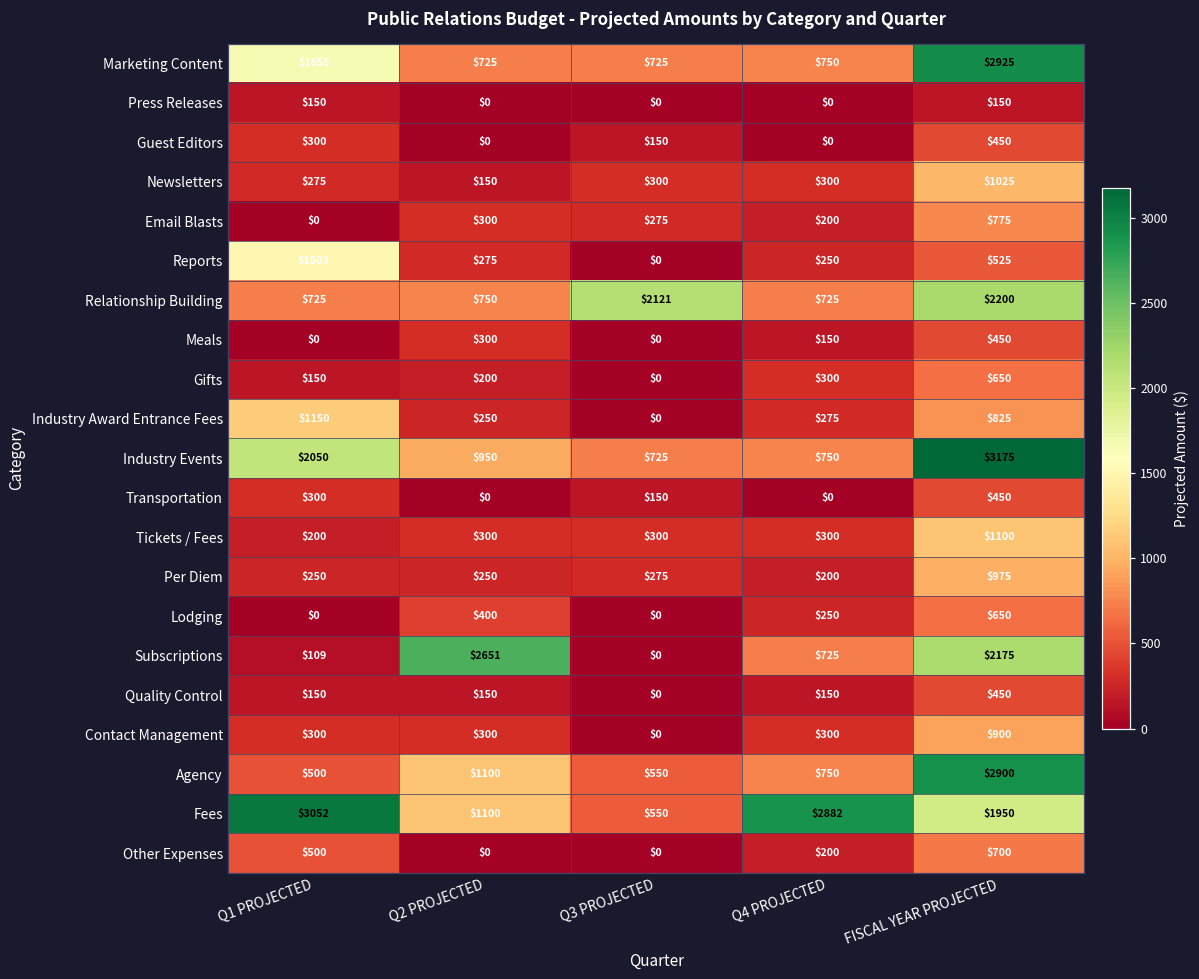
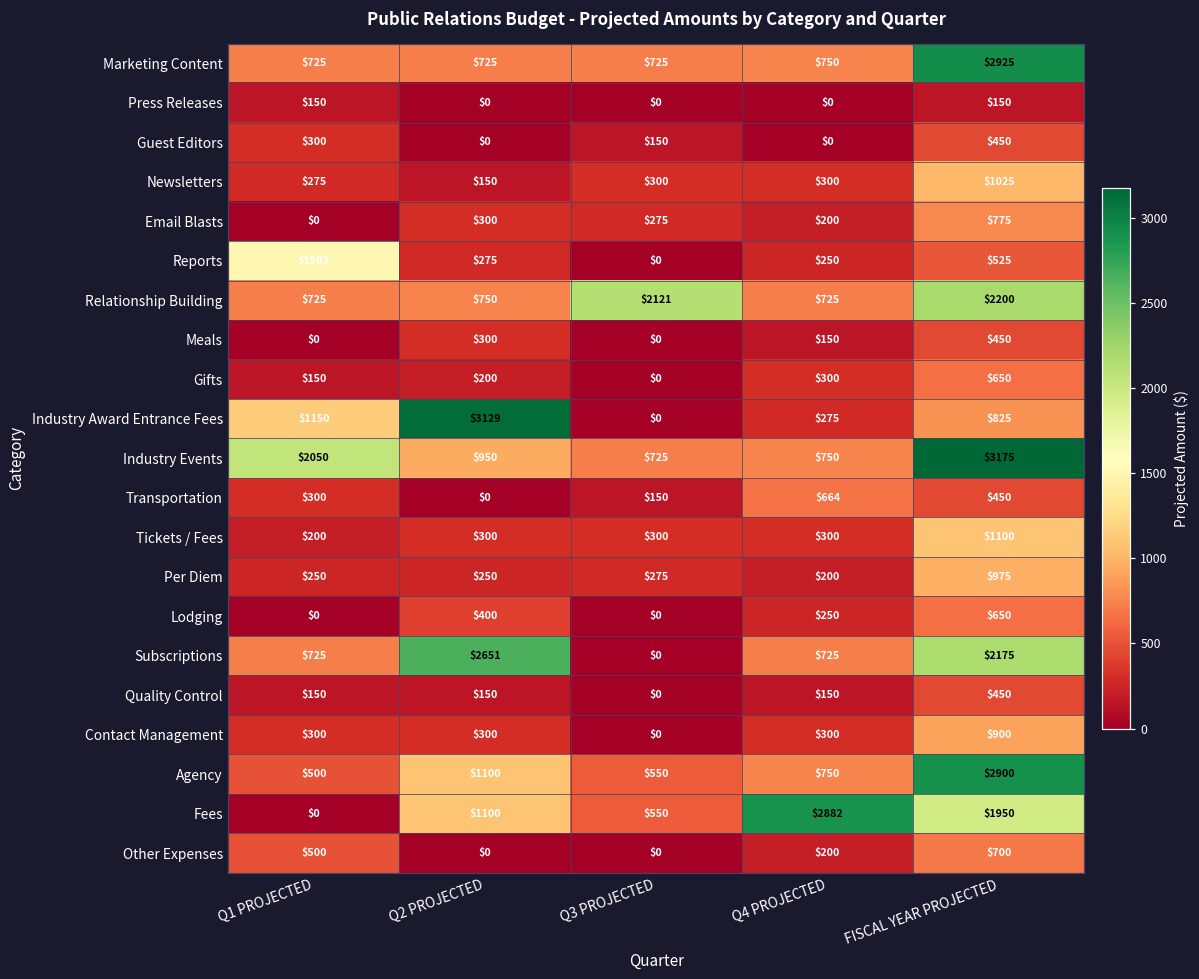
  {
    "Marketing Content": {
-     "Q1 PROJECTED": "$1655",
+     "Q1 PROJECTED": "$725",
      "Q2 PROJECTED": "$725",
      "Q3 PROJECTED": "$725",
      "Q4 PROJECTED": "$750",
      "FISCAL YEAR PROJECTED": "$2925"
    },
    "Press Releases": {
      "Q1 PROJECTED": "$150",
      "Q2 PROJECTED": "$0",
      "Q3 PROJECTED": "$0",
      "Q4 PROJECTED": "$0",
      "FISCAL YEAR PROJECTED": "$150"
    },
    "Guest Editors": {
      "Q1 PROJECTED": "$300",
      "Q2 PROJECTED": "$0",
      "Q3 PROJECTED": "$150",
      "Q4 PROJECTED": "$0",
      "FISCAL YEAR PROJECTED": "$450"
    },
    "Newsletters": {
      "Q1 PROJECTED": "$275",
      "Q2 PROJECTED": "$150",
      "Q3 PROJECTED": "$300",
      "Q4 PROJECTED": "$300",
      "FISCAL YEAR PROJECTED": "$1025"
    },
    "Email Blasts": {
      "Q1 PROJECTED": "$0",
      "Q2 PROJECTED": "$300",
      "Q3 PROJECTED": "$275",
      "Q4 PROJECTED": "$200",
      "FISCAL YEAR PROJECTED": "$775"
    },
    "Reports": {
      "Q1 PROJECTED": "$1503",
      "Q2 PROJECTED": "$275",
      "Q3 PROJECTED": "$0",
      "Q4 PROJECTED": "$250",
      "FISCAL YEAR PROJECTED": "$525"
    },
    "Relationship Building": {
      "Q1 PROJECTED": "$725",
      "Q2 PROJECTED": "$750",
      "Q3 PROJECTED": "$2121",
      "Q4 PROJECTED": "$725",
      "FISCAL YEAR PROJECTED": "$2200"
    },
    "Meals": {
      "Q1 PROJECTED": "$0",
      "Q2 PROJECTED": "$300",
      "Q3 PROJECTED": "$0",
      "Q4 PROJECTED": "$150",
      "FISCAL YEAR PROJECTED": "$450"
    },
    "Gifts": {
      "Q1 PROJECTED": "$150",
      "Q2 PROJECTED": "$200",
      "Q3 PROJECTED": "$0",
      "Q4 PROJECTED": "$300",
      "FISCAL YEAR PROJECTED": "$650"
    },
    "Industry Award Entrance Fees": {
      "Q1 PROJECTED": "$1150",
-     "Q2 PROJECTED": "$250",
+     "Q2 PROJECTED": "$3129",
      "Q3 PROJECTED": "$0",
      "Q4 PROJECTED": "$275",
      "FISCAL YEAR PROJECTED": "$825"
    },
    "Industry Events": {
      "Q1 PROJECTED": "$2050",
      "Q2 PROJECTED": "$950",
      "Q3 PROJECTED": "$725",
      "Q4 PROJECTED": "$750",
      "FISCAL YEAR PROJECTED": "$3175"
    },
    "Transportation": {
      "Q1 PROJECTED": "$300",
      "Q2 PROJECTED": "$0",
      "Q3 PROJECTED": "$150",
-     "Q4 PROJECTED": "$0",
+     "Q4 PROJECTED": "$664",
      "FISCAL YEAR PROJECTED": "$450"
    },
    "Tickets / Fees": {
      "Q1 PROJECTED": "$200",
      "Q2 PROJECTED": "$300",
      "Q3 PROJECTED": "$300",
      "Q4 PROJECTED": "$300",
      "FISCAL YEAR PROJECTED": "$1100"
    },
    "Per Diem": {
      "Q1 PROJECTED": "$250",
      "Q2 PROJECTED": "$250",
      "Q3 PROJECTED": "$275",
      "Q4 PROJECTED": "$200",
      "FISCAL YEAR PROJECTED": "$975"
    },
    "Lodging": {
      "Q1 PROJECTED": "$0",
      "Q2 PROJECTED": "$400",
      "Q3 PROJECTED": "$0",
      "Q4 PROJECTED": "$250",
      "FISCAL YEAR PROJECTED": "$650"
    },
    "Subscriptions": {
-     "Q1 PROJECTED": "$109",
+     "Q1 PROJECTED": "$725",
      "Q2 PROJECTED": "$2651",
      "Q3 PROJECTED": "$0",
      "Q4 PROJECTED": "$725",
      "FISCAL YEAR PROJECTED": "$2175"
    },
    "Quality Control": {
      "Q1 PROJECTED": "$150",
      "Q2 PROJECTED": "$150",
      "Q3 PROJECTED": "$0",
      "Q4 PROJECTED": "$150",
      "FISCAL YEAR PROJECTED": "$450"
    },
    "Contact Management": {
      "Q1 PROJECTED": "$300",
      "Q2 PROJECTED": "$300",
      "Q3 PROJECTED": "$0",
      "Q4 PROJECTED": "$300",
      "FISCAL YEAR PROJECTED": "$900"
    },
    "Agency": {
      "Q1 PROJECTED": "$500",
      "Q2 PROJECTED": "$1100",
      "Q3 PROJECTED": "$550",
      "Q4 PROJECTED": "$750",
      "FISCAL YEAR PROJECTED": "$2900"
    },
    "Fees": {
-     "Q1 PROJECTED": "$3052",
+     "Q1 PROJECTED": "$0",
      "Q2 PROJECTED": "$1100",
      "Q3 PROJECTED": "$550",
      "Q4 PROJECTED": "$2882",
      "FISCAL YEAR PROJECTED": "$1950"
    },
    "Other Expenses": {
      "Q1 PROJECTED": "$500",
      "Q2 PROJECTED": "$0",
      "Q3 PROJECTED": "$0",
      "Q4 PROJECTED": "$200",
      "FISCAL YEAR PROJECTED": "$700"
    }
  }
